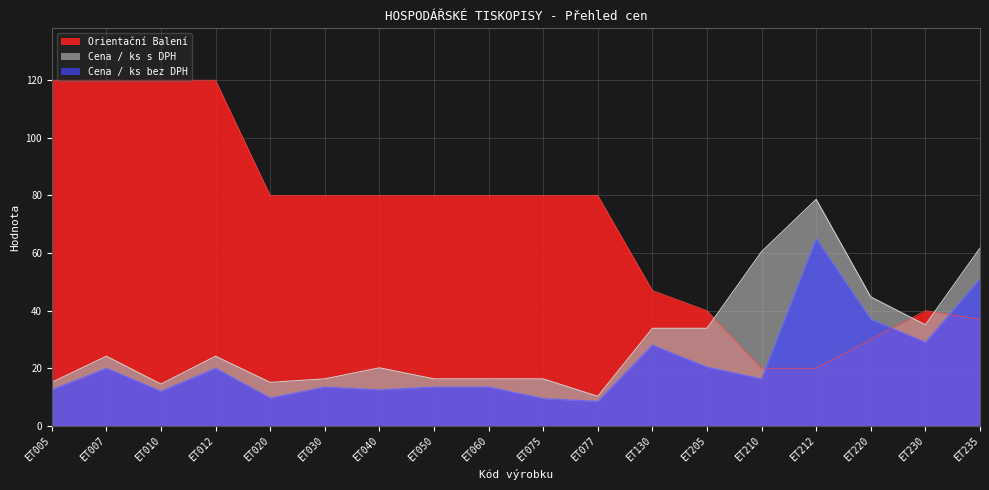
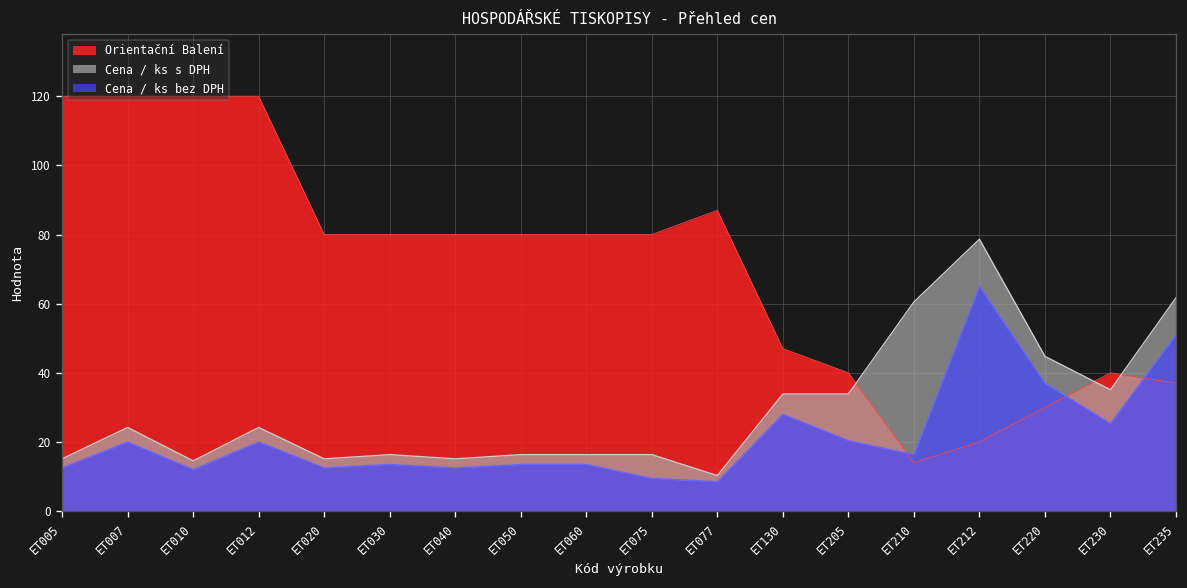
  {
    "Orientační Balení": {
      "ET005": 120,
      "ET012": 120,
      "ET020": 80,
      "ET030": 80,
      "ET040": 80,
      "ET050": 80,
      "ET060": 80,
      "ET075": 80,
-     "ET077": 80,
+     "ET077": 87,
      "ET130": 47,
      "ET205": 40,
-     "ET210": 20,
+     "ET210": 14,
      "ET212": 20,
      "ET220": 30,
      "ET230": 40,
      "ET235": 37
    },
    "Cena / ks s DPH": {
      "ET005": 15,
      "ET007": 24,
      "ET010": 15,
      "ET012": 24,
      "ET020": 15,
      "ET030": 16,
-     "ET040": 20,
+     "ET040": 15,
      "ET050": 16,
      "ET060": 16,
      "ET075": 16,
      "ET077": 10,
      "ET130": 34,
      "ET205": 34,
      "ET210": 60,
      "ET212": 79,
      "ET220": 45,
      "ET230": 35,
      "ET235": 62
    },
    "Cena / ks bez DPH": {
      "ET005": 12,
      "ET007": 20,
      "ET010": 12,
      "ET012": 20,
-     "ET020": 10,
+     "ET020": 12,
      "ET030": 13,
      "ET040": 12,
      "ET050": 13,
      "ET060": 13,
      "ET075": 9,
      "ET077": 8,
      "ET130": 28,
      "ET205": 20,
      "ET210": 16,
      "ET212": 65,
      "ET220": 37,
-     "ET230": 29,
+     "ET230": 25,
      "ET235": 51
    }
  }
